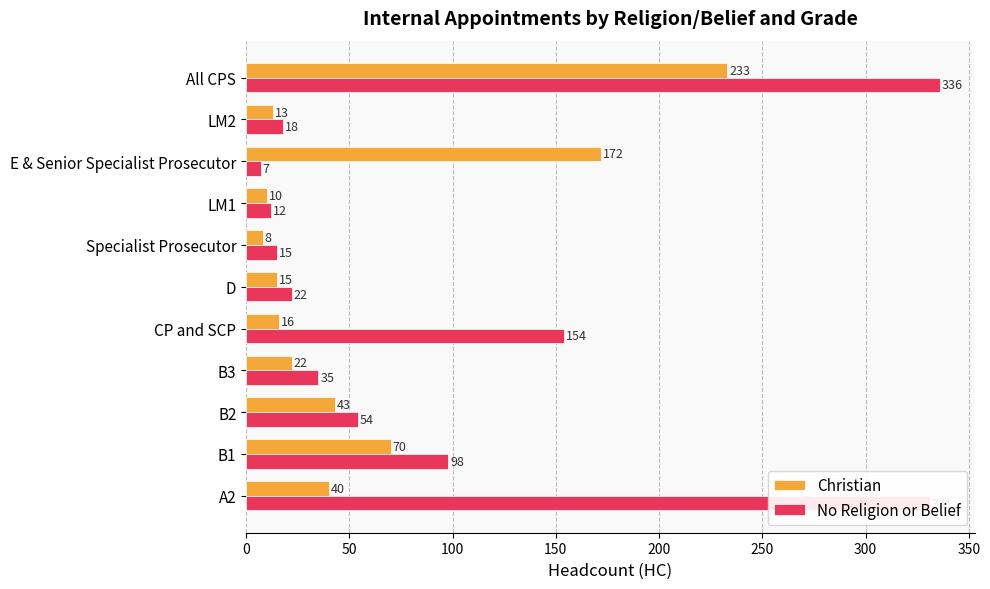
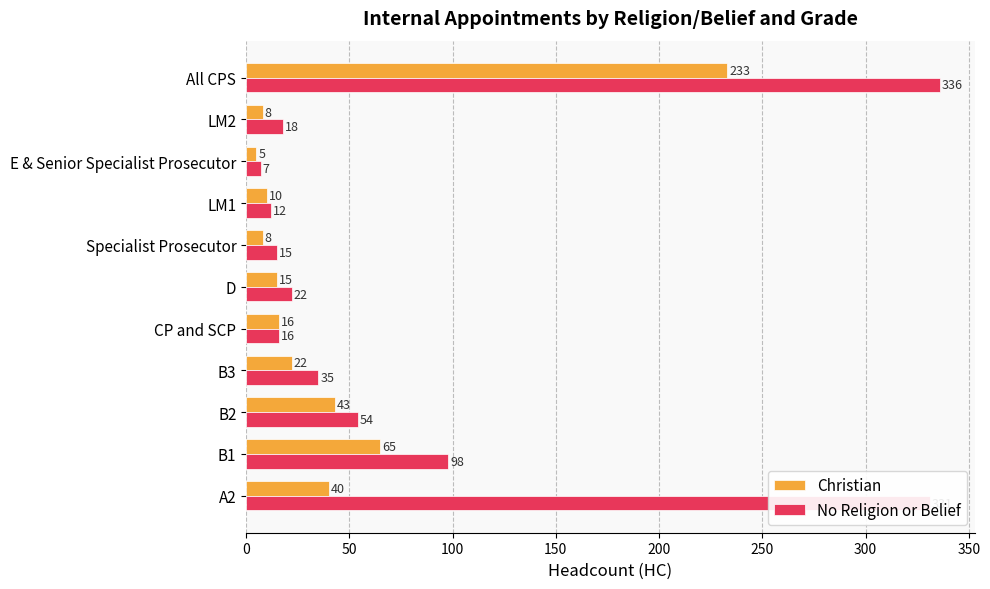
  {
    "Christian": {
      "All CPS": 233,
-     "LM2": 13,
-     "E & Senior Specialist Prosecutor": 172,
+     "LM2": 8,
+     "E & Senior Specialist Prosecutor": 5,
      "LM1": 10,
      "Specialist Prosecutor": 8,
      "D": 15,
      "CP and SCP": 16,
      "B3": 22,
      "B2": 43,
-     "B1": 70,
+     "B1": 65,
      "A2": 40
    },
    "No Religion or Belief": {
      "All CPS": 336,
      "LM2": 18,
      "E & Senior Specialist Prosecutor": 7,
      "LM1": 12,
      "Specialist Prosecutor": 15,
      "D": 22,
-     "CP and SCP": 154,
+     "CP and SCP": 16,
      "B3": 35,
      "B2": 54,
      "B1": 98
    }
  }
